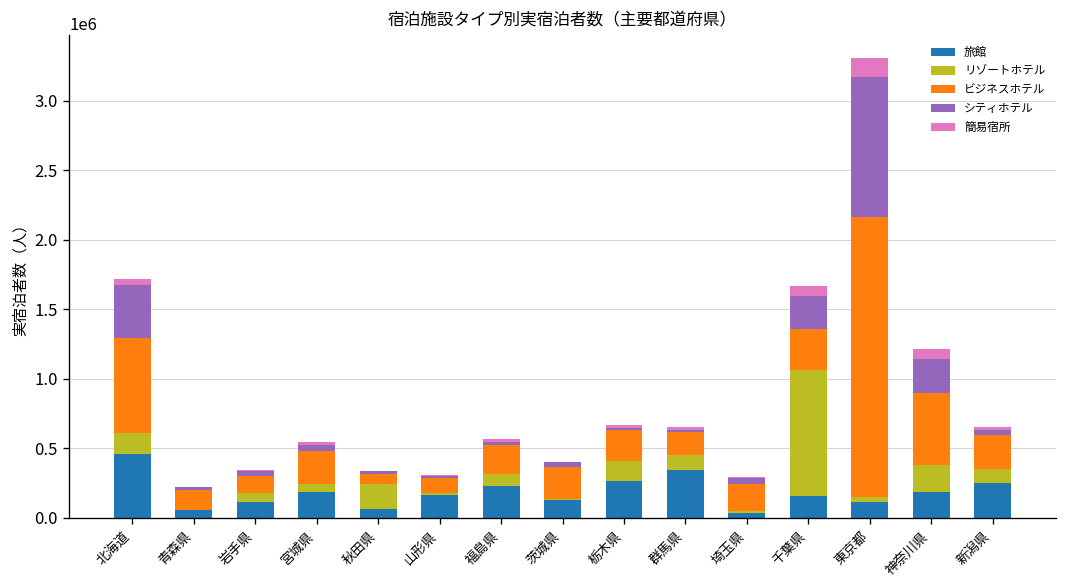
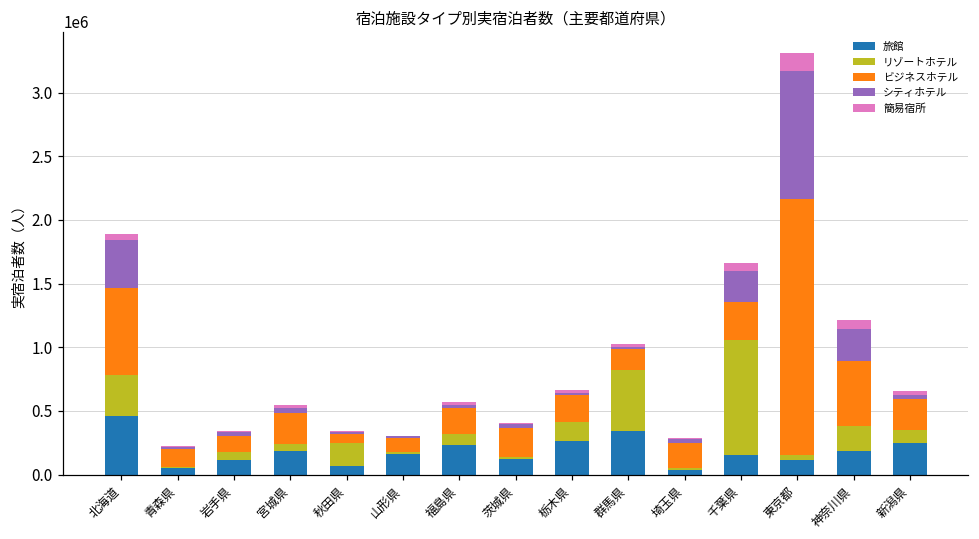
  {
    "旅館": {
      "北海道": 460000,
      "青森県": 50000,
      "岩手県": 120000,
      "宮城県": 190000,
      "秋田県": 60000,
      "山形県": 160000,
      "福島県": 230000,
      "茨城県": 120000,
      "栃木県": 260000,
      "群馬県": 350000,
      "埼玉県": 30000,
      "千葉県": 150000,
      "東京都": 110000,
      "神奈川県": 180000,
      "新潟県": 250000
    },
    "リゾートホテル": {
-     "北海道": 150000,
+     "北海道": 320000,
      "岩手県": 60000,
      "宮城県": 60000,
      "秋田県": 180000,
      "福島県": 90000,
      "栃木県": 150000,
-     "群馬県": 100000,
+     "群馬県": 480000,
      "千葉県": 910000,
      "東京都": 40000,
      "神奈川県": 200000,
      "新潟県": 100000
    },
    "ビジネスホテル": {
      "北海道": 680000,
      "青森県": 140000,
      "岩手県": 120000,
      "宮城県": 240000,
      "秋田県": 70000,
      "山形県": 110000,
      "福島県": 210000,
      "茨城県": 230000,
      "栃木県": 220000,
      "群馬県": 160000,
      "埼玉県": 200000,
      "千葉県": 300000,
      "東京都": 2010000,
      "神奈川県": 520000,
      "新潟県": 250000
    },
    "シティホテル": {
      "北海道": 380000,
      "岩手県": 40000,
      "宮城県": 40000,
      "福島県": 20000,
      "茨城県": 40000,
      "埼玉県": 40000,
      "千葉県": 240000,
      "東京都": 1010000,
      "神奈川県": 250000,
      "新潟県": 30000
    },
    "簡易宿所": {
      "北海道": 40000,
      "宮城県": 20000,
      "福島県": 20000,
      "千葉県": 70000,
      "東京都": 140000,
      "神奈川県": 70000,
      "新潟県": 20000
    }
  }
